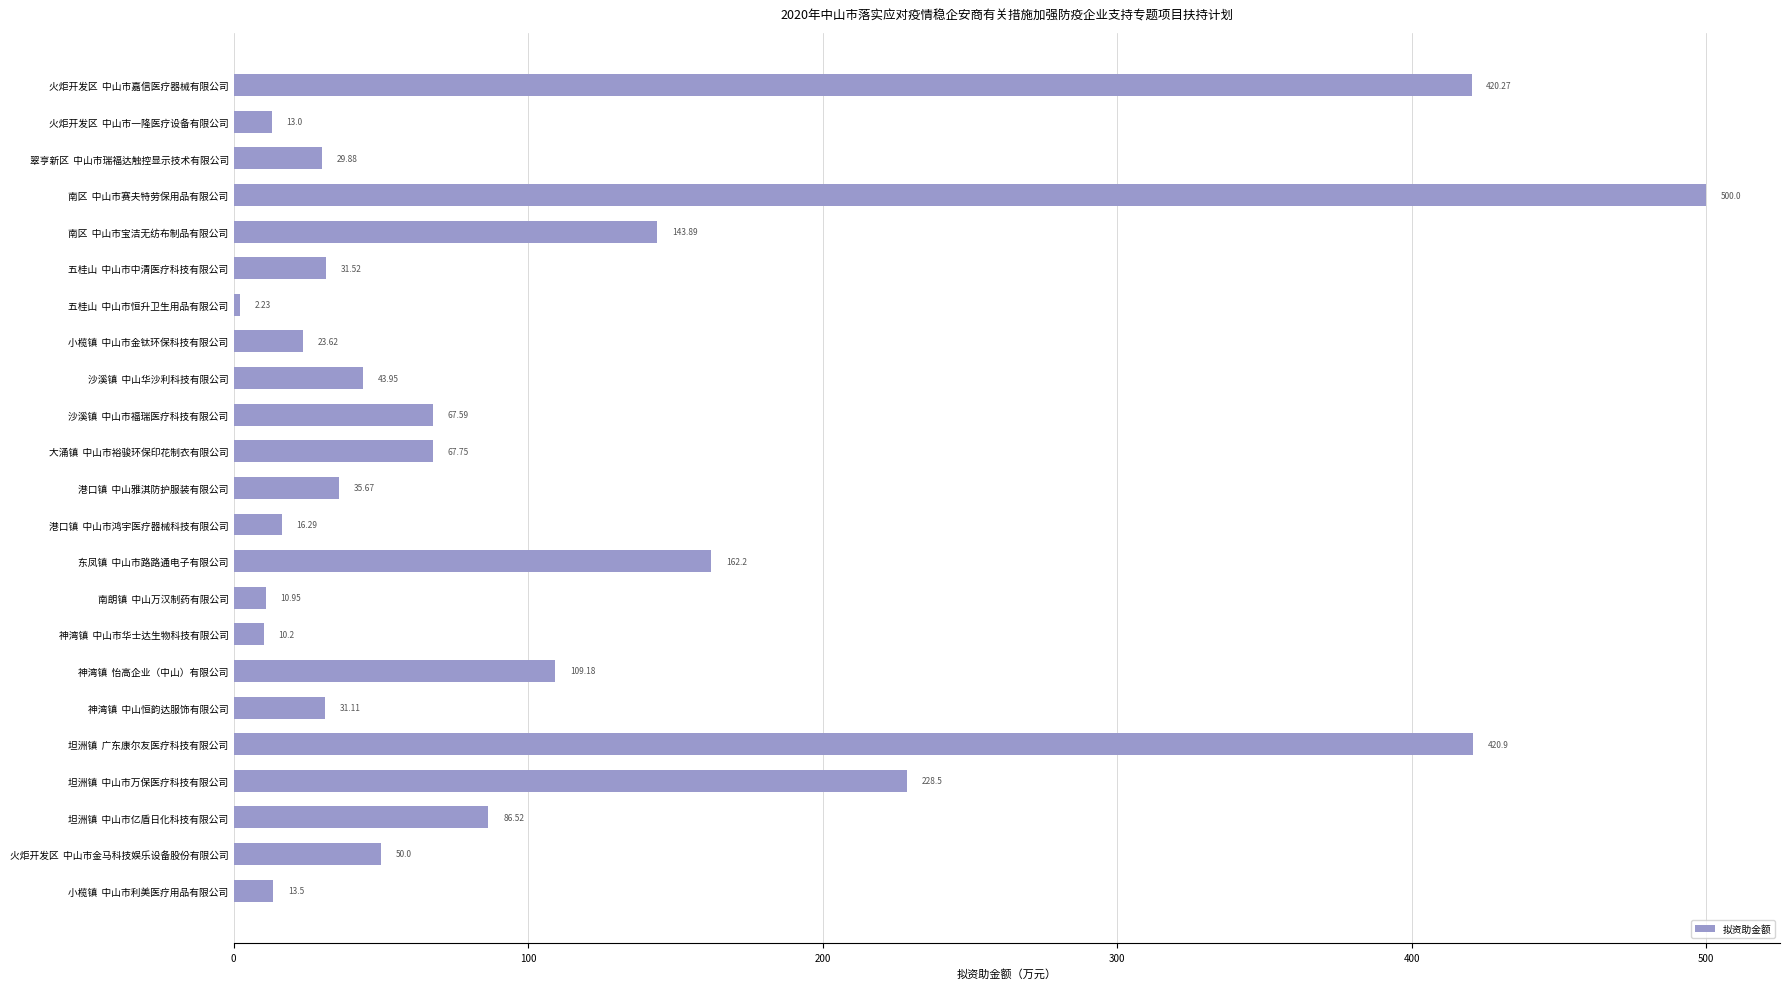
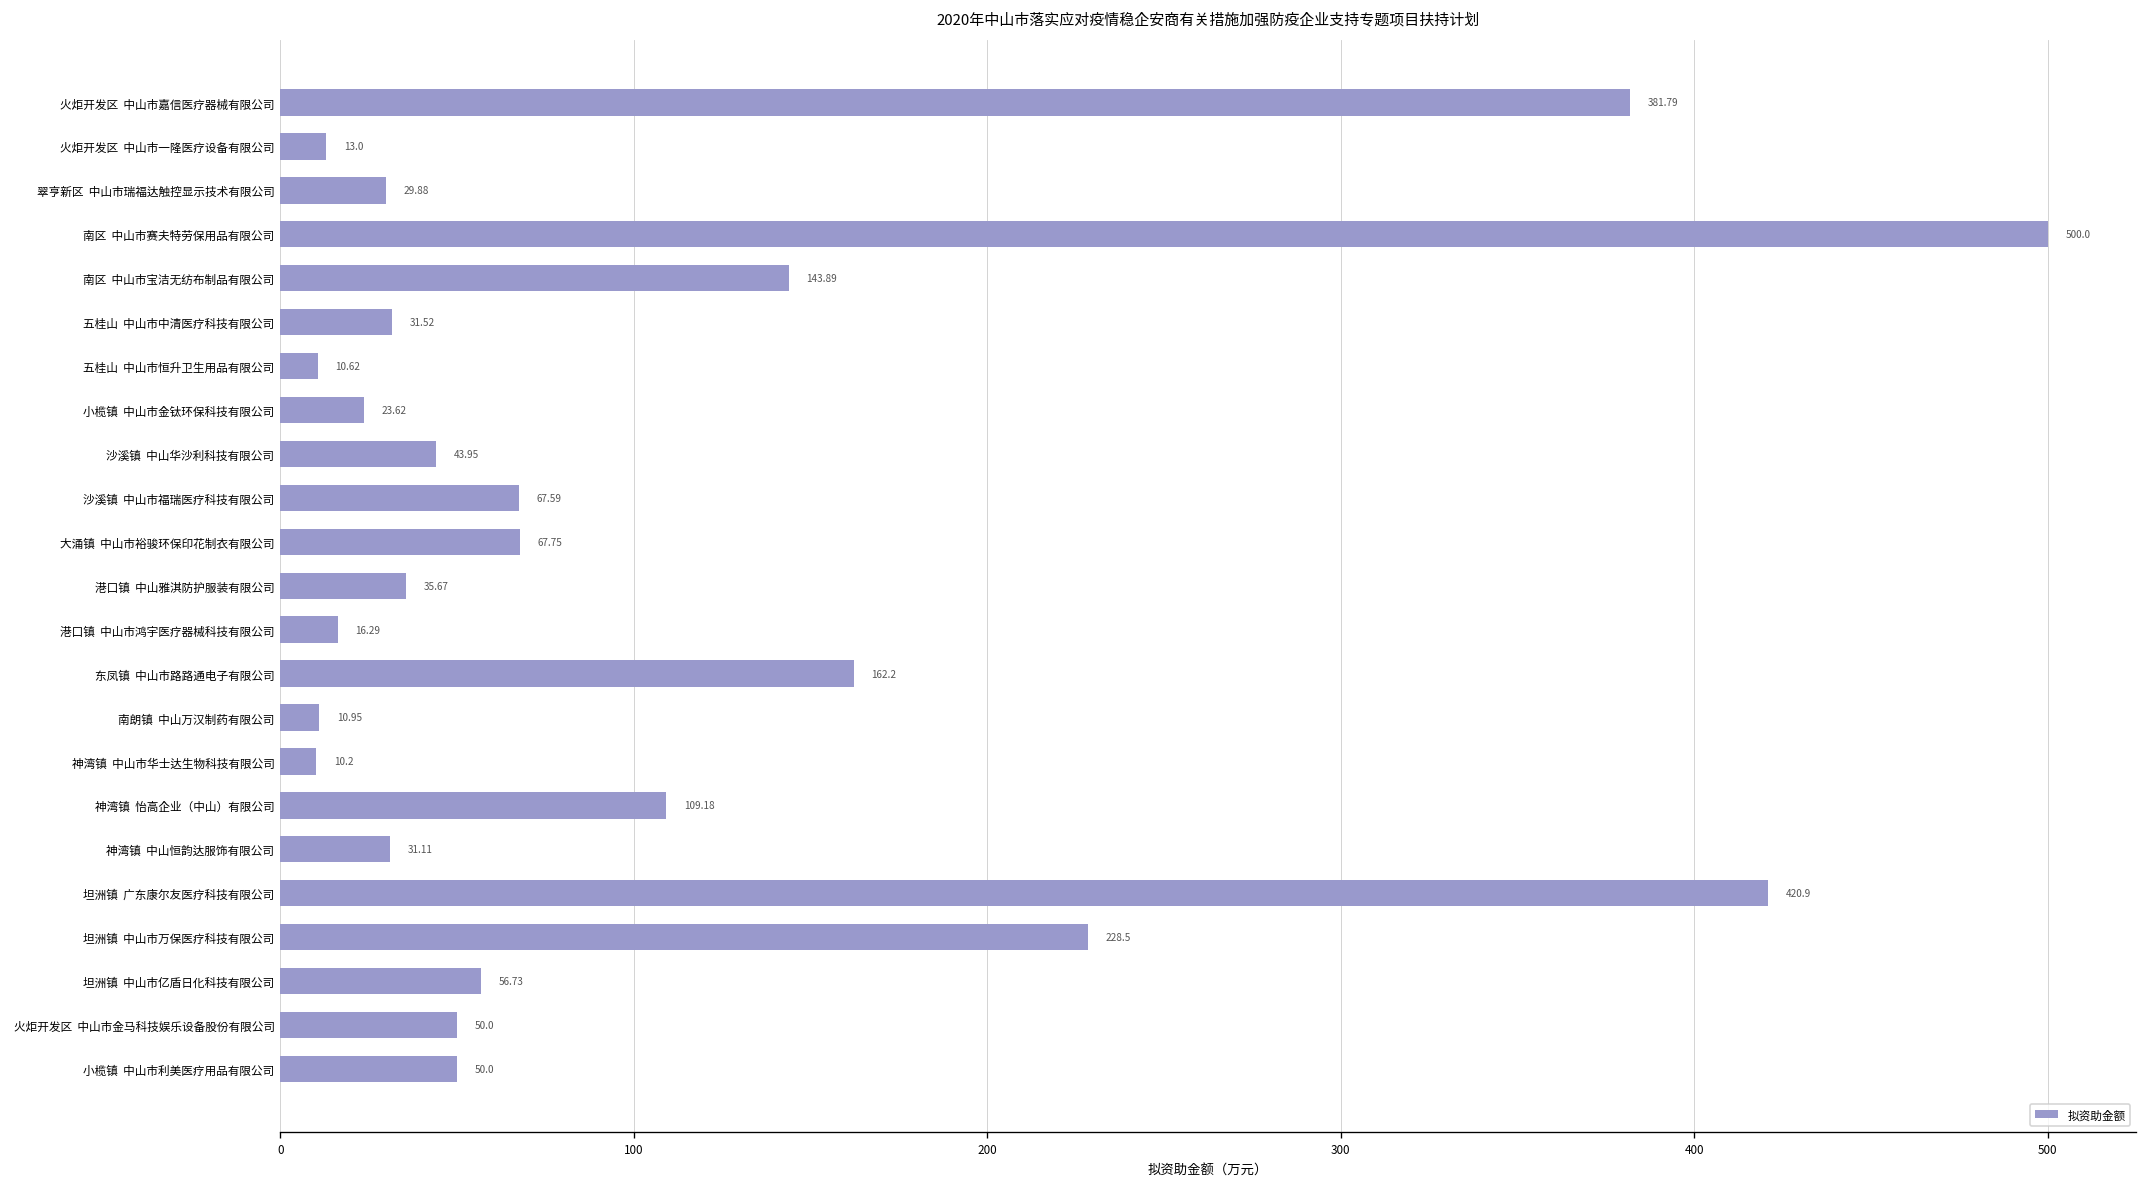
  {
-   "火炬开发区 中山市嘉信医疗器械有限公司": 420.27,
+   "火炬开发区 中山市嘉信医疗器械有限公司": 381.79,
    "火炬开发区 中山市一隆医疗设备有限公司": 13.0,
    "翠亨新区 中山市瑞福达触控显示技术有限公司": 29.88,
    "南区 中山市赛夫特劳保用品有限公司": 500.0,
    "南区 中山市宝洁无纺布制品有限公司": 143.89,
    "五桂山 中山市中清医疗科技有限公司": 31.52,
-   "五桂山 中山市恒升卫生用品有限公司": 2.23,
+   "五桂山 中山市恒升卫生用品有限公司": 10.62,
    "小榄镇 中山市金钛环保科技有限公司": 23.62,
    "沙溪镇 中山华沙利科技有限公司": 43.95,
    "沙溪镇 中山市福瑞医疗科技有限公司": 67.59,
    "大涌镇 中山市裕骏环保印花制衣有限公司": 67.75,
    "港口镇 中山雅淇防护服装有限公司": 35.67,
    "港口镇 中山市鸿宇医疗器械科技有限公司": 16.29,
    "东凤镇 中山市路路通电子有限公司": 162.2,
    "南朗镇 中山万汉制药有限公司": 10.95,
    "神湾镇 中山市华士达生物科技有限公司": 10.2,
    "神湾镇 怡高企业（中山）有限公司": 109.18,
    "神湾镇 中山恒韵达服饰有限公司": 31.11,
    "坦洲镇 广东康尔友医疗科技有限公司": 420.9,
    "坦洲镇 中山市万保医疗科技有限公司": 228.5,
-   "坦洲镇 中山市亿盾日化科技有限公司": 86.52,
+   "坦洲镇 中山市亿盾日化科技有限公司": 56.73,
    "火炬开发区 中山市金马科技娱乐设备股份有限公司": 50.0,
-   "小榄镇 中山市利美医疗用品有限公司": 13.5
+   "小榄镇 中山市利美医疗用品有限公司": 50.0
  }
